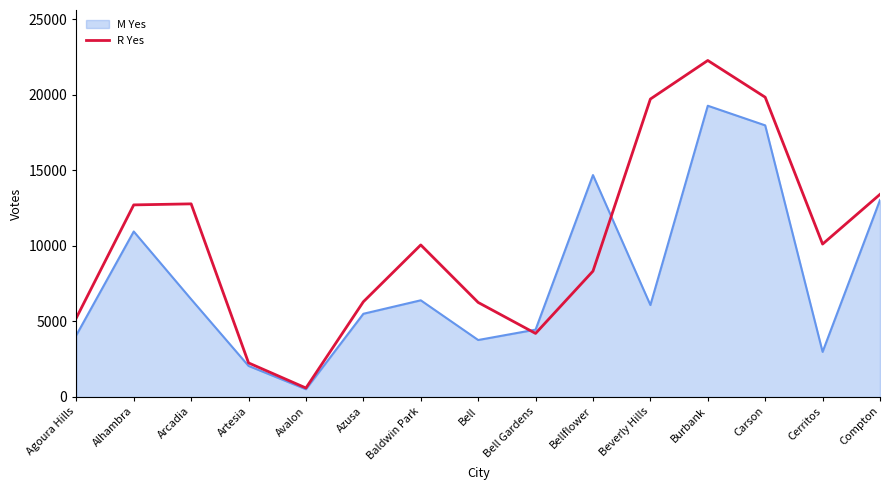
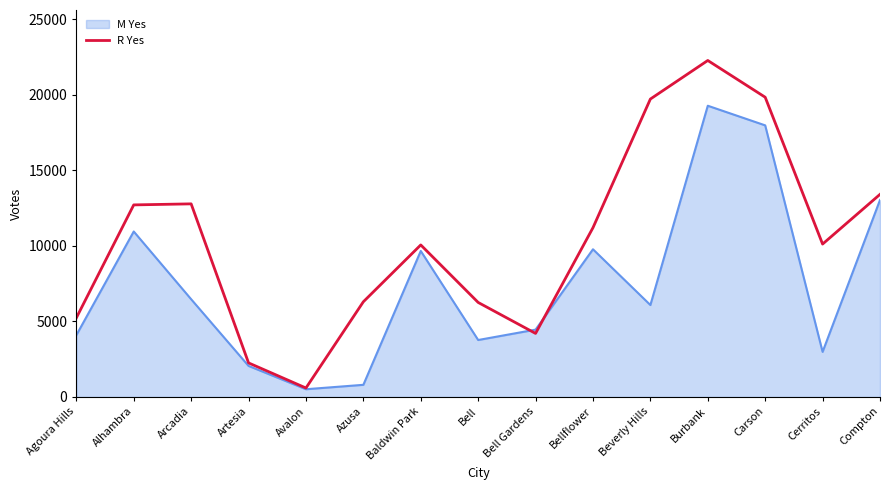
  {
    "M Yes": {
      "Agoura Hills": 4100,
      "Alhambra": 11000,
      "Arcadia": 6500,
      "Artesia": 2100,
-     "Azusa": 5500,
-     "Baldwin Park": 6400,
+     "Azusa": 800,
+     "Baldwin Park": 9700,
      "Bell": 3800,
      "Bell Gardens": 4500,
-     "Bellflower": 14700,
+     "Bellflower": 9800,
      "Beverly Hills": 6100,
      "Burbank": 19300,
      "Carson": 18000,
      "Cerritos": 3000,
      "Compton": 13000
    },
    "R Yes": {
      "Agoura Hills": 5200,
      "Alhambra": 12700,
      "Arcadia": 12800,
      "Artesia": 2300,
      "Azusa": 6300,
      "Baldwin Park": 10100,
      "Bell": 6300,
      "Bell Gardens": 4200,
-     "Bellflower": 8300,
+     "Bellflower": 11200,
      "Beverly Hills": 19700,
      "Burbank": 22300,
      "Carson": 19800,
      "Cerritos": 10100,
      "Compton": 13400
    }
  }
